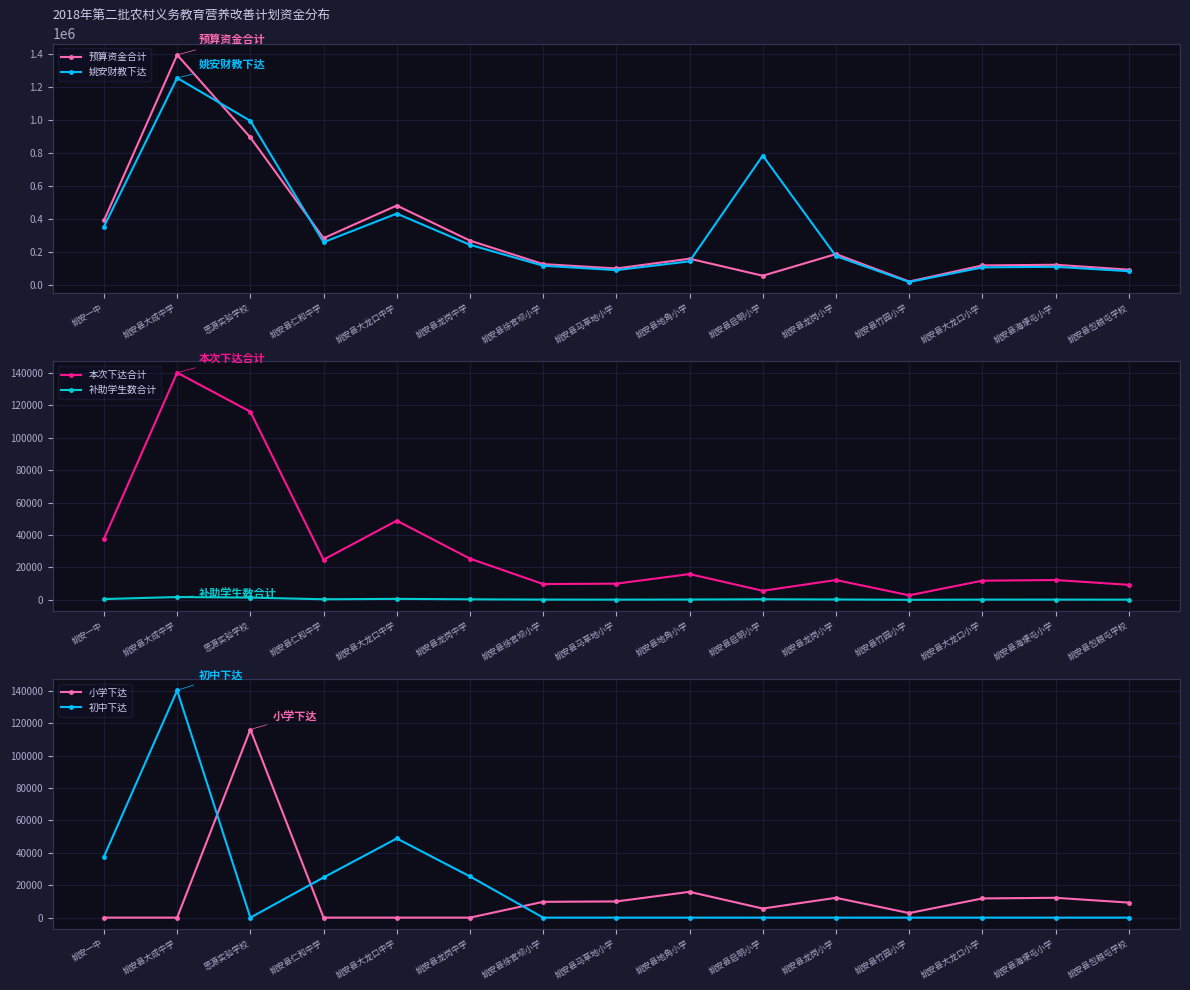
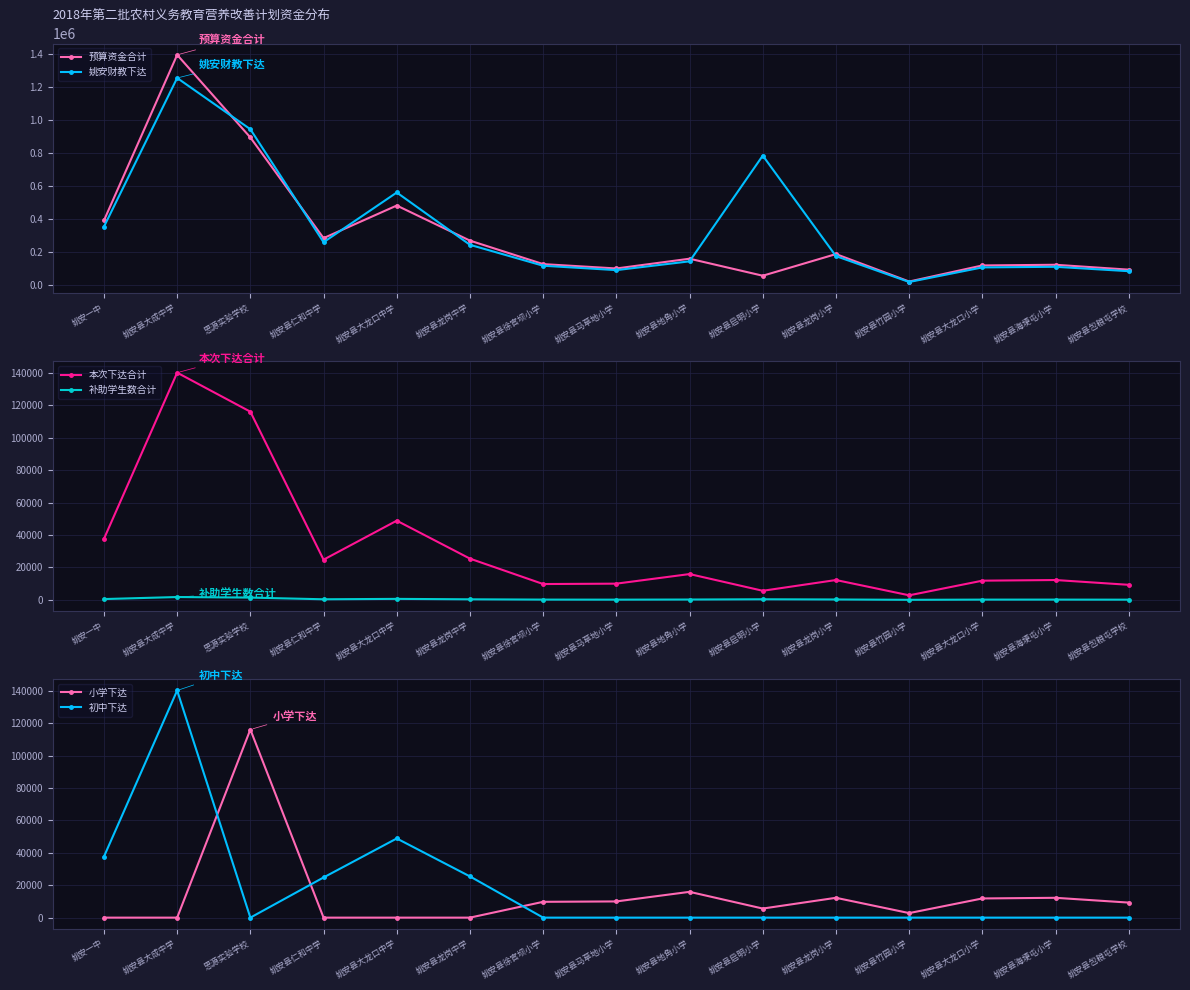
  {
    "2018年第二批农村义务教育营养改善计划资金分布": {
      "预算资金合计": {
        "姚安一中": 390000,
        "姚安县大成中学": 1400000,
        "思源实验学校": 890000,
        "姚安县仁和中学": 280000,
        "姚安县大龙口中学": 480000,
        "姚安县龙岗中学": 270000,
        "姚安县地角小学": 160000,
        "姚安县启明小学": 60000
      },
      "姚安财教下达": {
        "姚安一中": 350000,
        "姚安县大成中学": 1250000,
-       "思源实验学校": 1000000,
+       "思源实验学校": 940000,
        "姚安县仁和中学": 260000,
-       "姚安县大龙口中学": 430000,
+       "姚安县大龙口中学": 560000,
        "姚安县龙岗中学": 240000,
        "姚安县地角小学": 140000,
        "姚安县启明小学": 780000
      }
    }
  }
